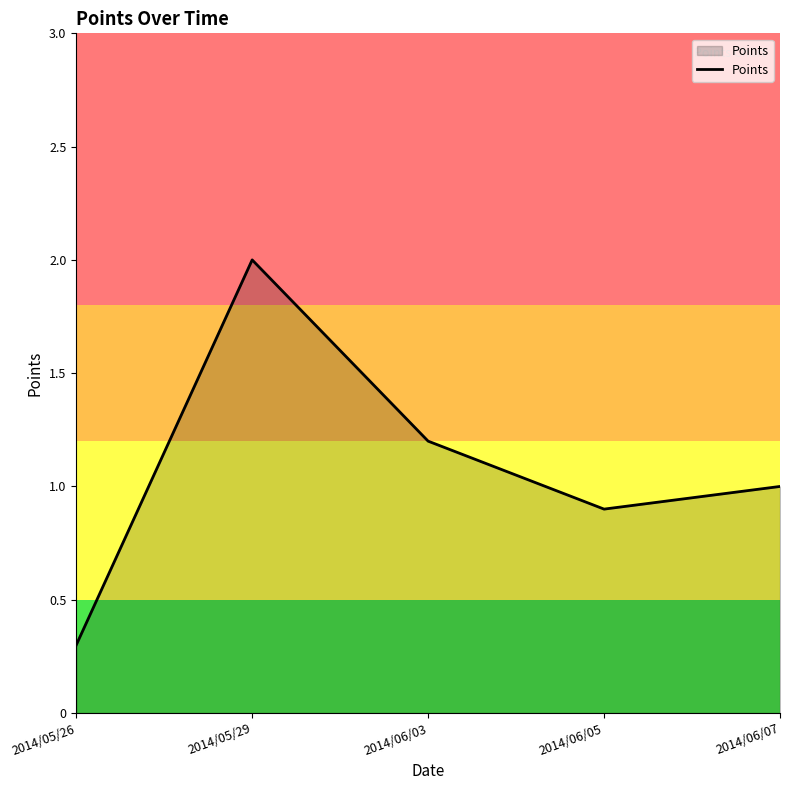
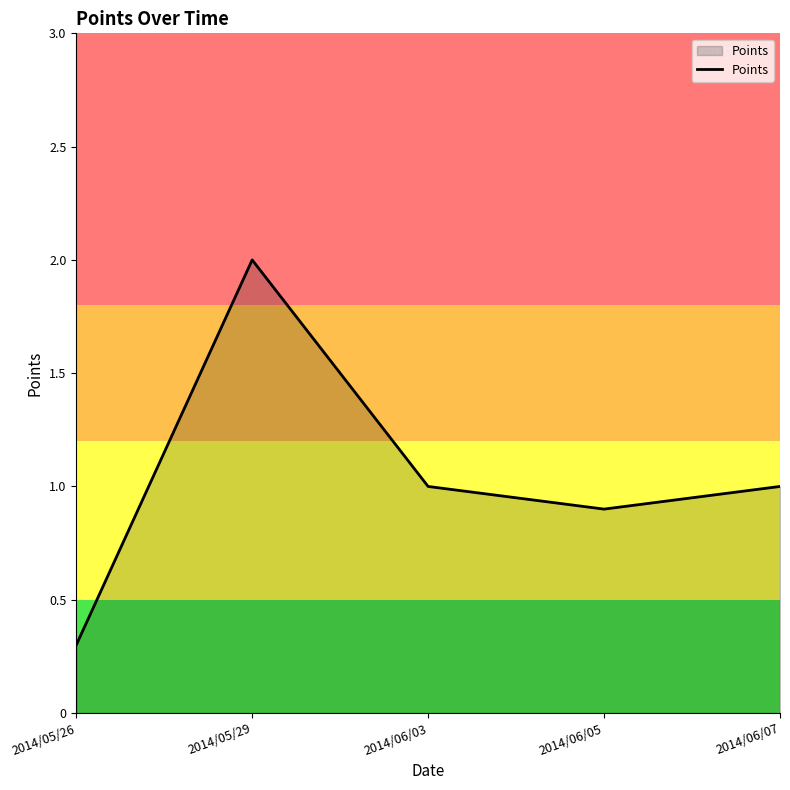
  {
    "2014/05/26": 0.3,
    "2014/05/29": 2.0,
-   "2014/06/03": 1.2,
+   "2014/06/03": 1.0,
    "2014/06/05": 0.9,
    "2014/06/07": 1.0
  }
